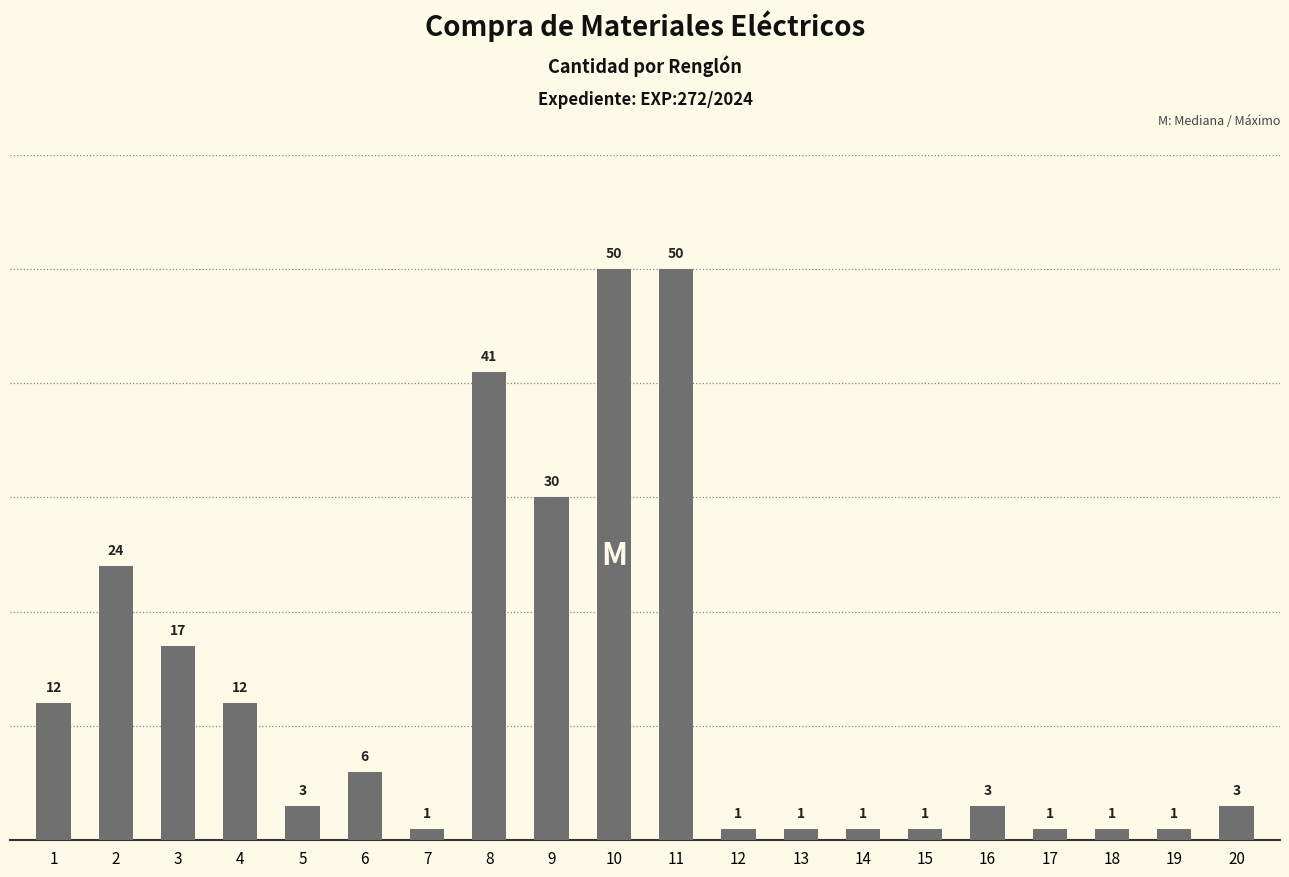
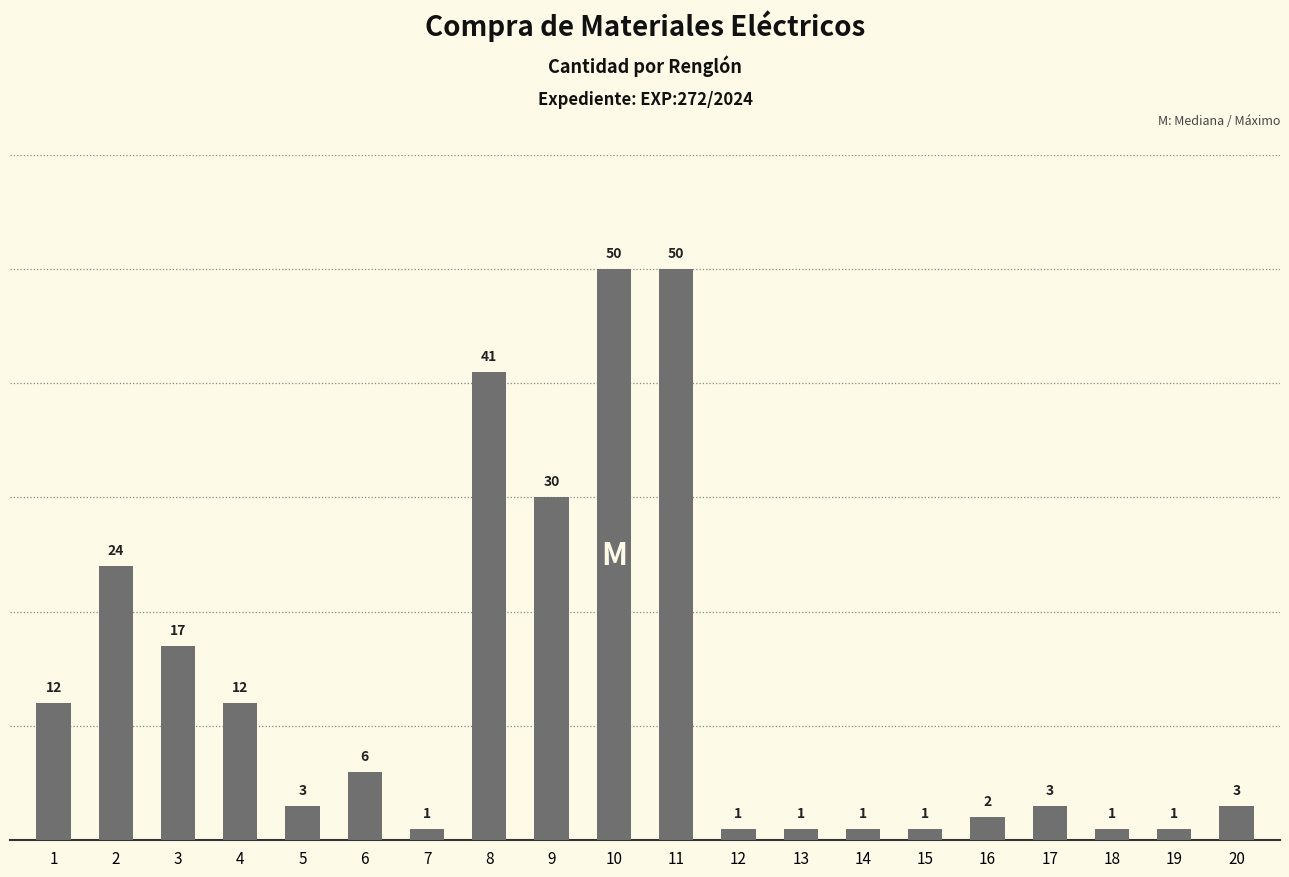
  {
    "1": 12,
    "2": 24,
    "3": 17,
    "4": 12,
    "5": 3,
    "6": 6,
    "7": 1,
    "8": 41,
    "9": 30,
    "10": 50,
    "11": 50,
    "12": 1,
    "13": 1,
    "14": 1,
    "15": 1,
-   "16": 3,
-   "17": 1,
+   "16": 2,
+   "17": 3,
    "18": 1,
    "19": 1,
    "20": 3
  }
